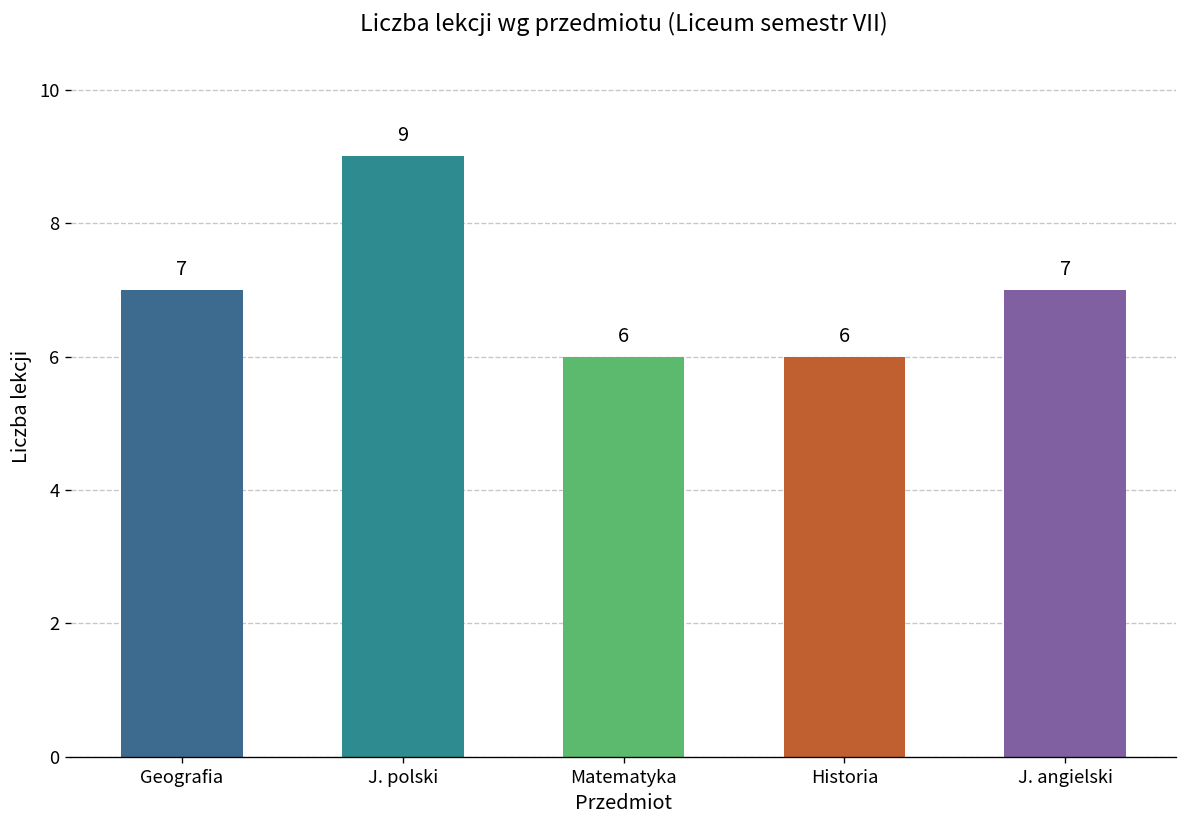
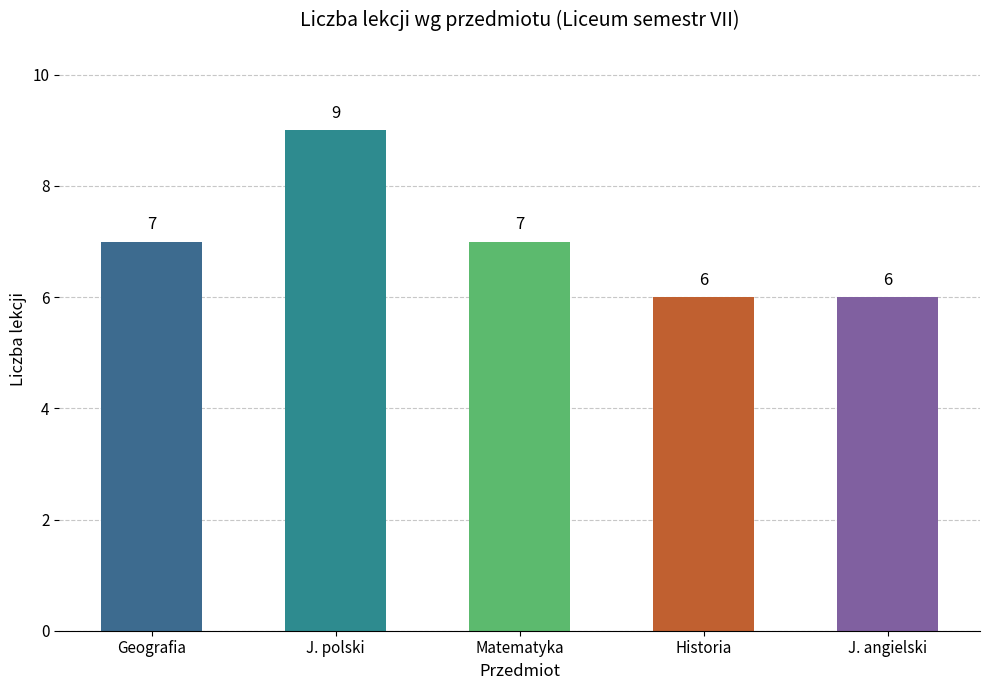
  {
    "Geografia": 7,
    "J. polski": 9,
-   "Matematyka": 6,
+   "Matematyka": 7,
    "Historia": 6,
-   "J. angielski": 7
+   "J. angielski": 6
  }
